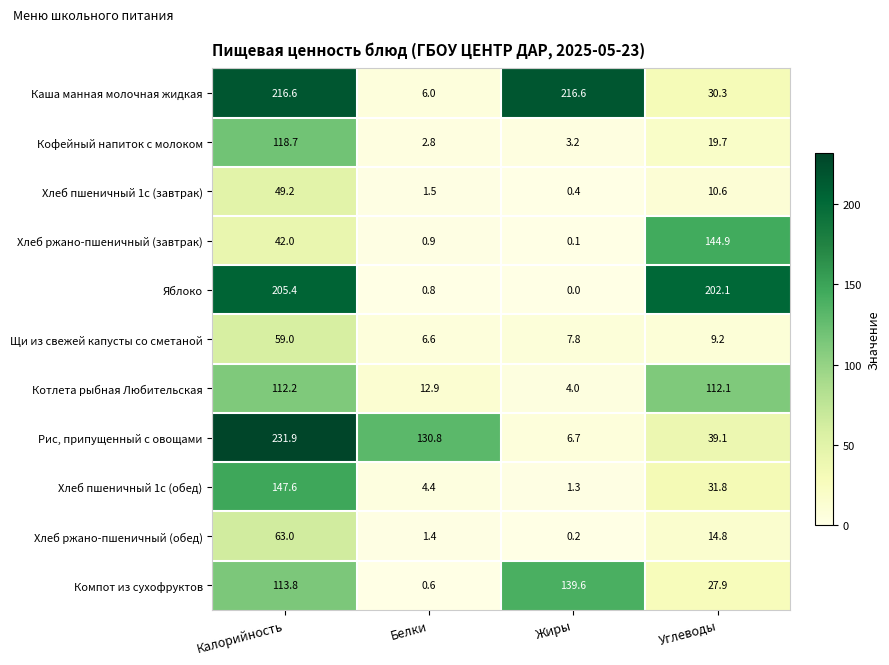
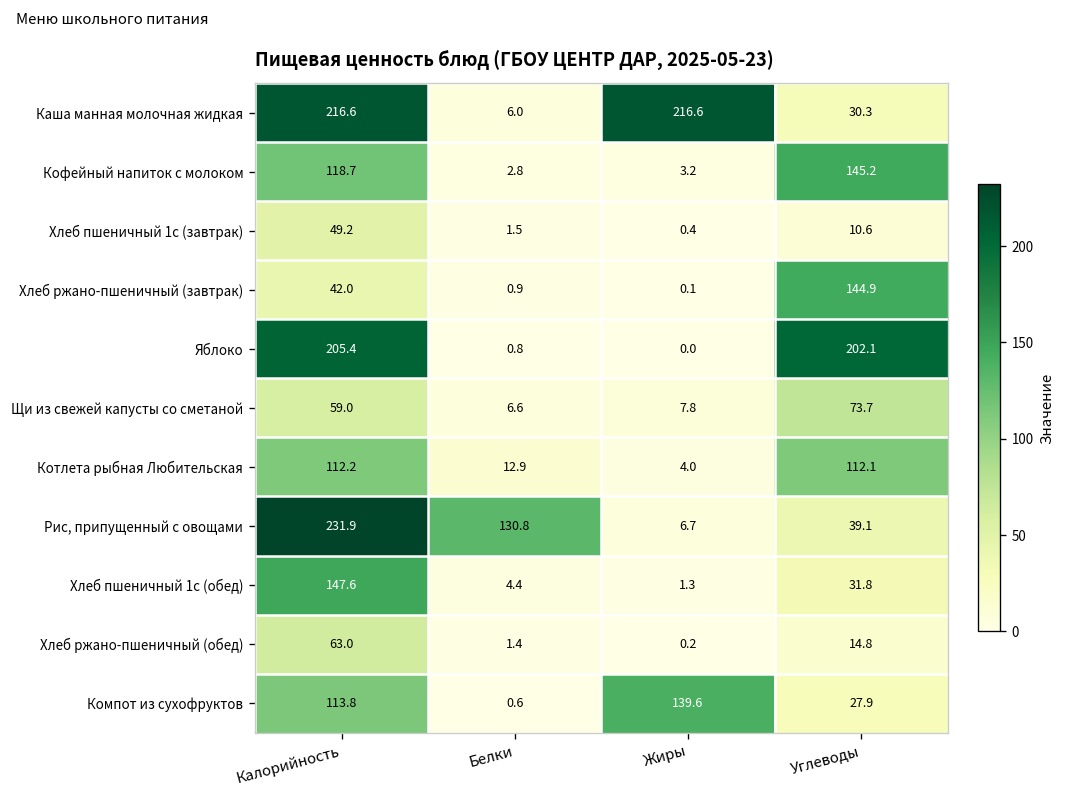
  {
    "Каша манная молочная жидкая": {
      "Калорийность": 216.6,
      "Белки": 6.0,
      "Жиры": 216.6,
      "Углеводы": 30.3
    },
    "Кофейный напиток с молоком": {
      "Калорийность": 118.7,
      "Белки": 2.8,
      "Жиры": 3.2,
-     "Углеводы": 19.7
+     "Углеводы": 145.2
    },
    "Хлеб пшеничный 1с (завтрак)": {
      "Калорийность": 49.2,
      "Белки": 1.5,
      "Жиры": 0.4,
      "Углеводы": 10.6
    },
    "Хлеб ржано-пшеничный (завтрак)": {
      "Калорийность": 42.0,
      "Белки": 0.9,
      "Жиры": 0.1,
      "Углеводы": 144.9
    },
    "Яблоко": {
      "Калорийность": 205.4,
      "Белки": 0.8,
      "Жиры": 0.0,
      "Углеводы": 202.1
    },
    "Щи из свежей капусты со сметаной": {
      "Калорийность": 59.0,
      "Белки": 6.6,
      "Жиры": 7.8,
-     "Углеводы": 9.2
+     "Углеводы": 73.7
    },
    "Котлета рыбная Любительская": {
      "Калорийность": 112.2,
      "Белки": 12.9,
      "Жиры": 4.0,
      "Углеводы": 112.1
    },
    "Рис, припущенный с овощами": {
      "Калорийность": 231.9,
      "Белки": 130.8,
      "Жиры": 6.7,
      "Углеводы": 39.1
    },
    "Хлеб пшеничный 1с (обед)": {
      "Калорийность": 147.6,
      "Белки": 4.4,
      "Жиры": 1.3,
      "Углеводы": 31.8
    },
    "Хлеб ржано-пшеничный (обед)": {
      "Калорийность": 63.0,
      "Белки": 1.4,
      "Жиры": 0.2,
      "Углеводы": 14.8
    },
    "Компот из сухофруктов": {
      "Калорийность": 113.8,
      "Белки": 0.6,
      "Жиры": 139.6,
      "Углеводы": 27.9
    }
  }
